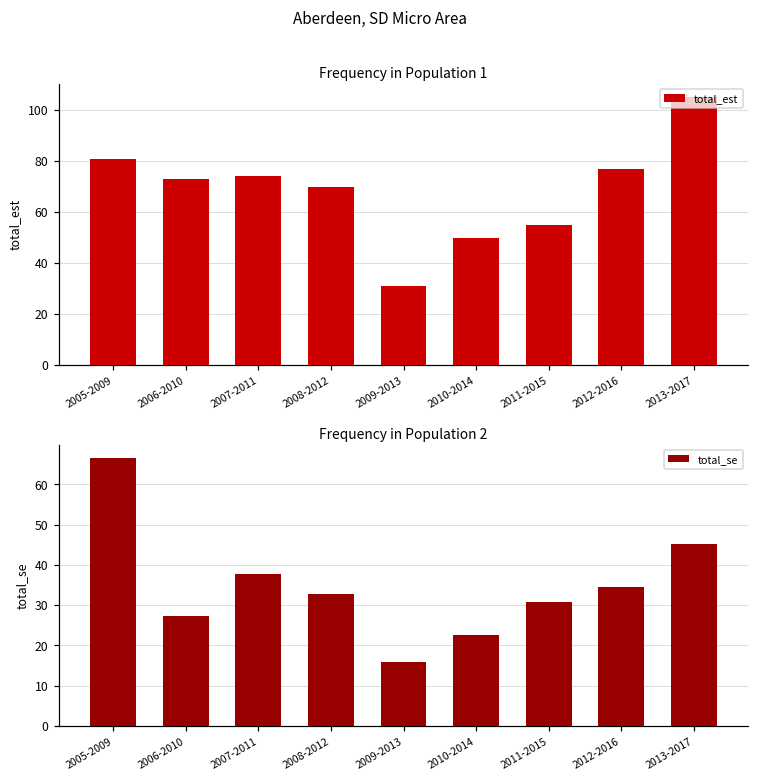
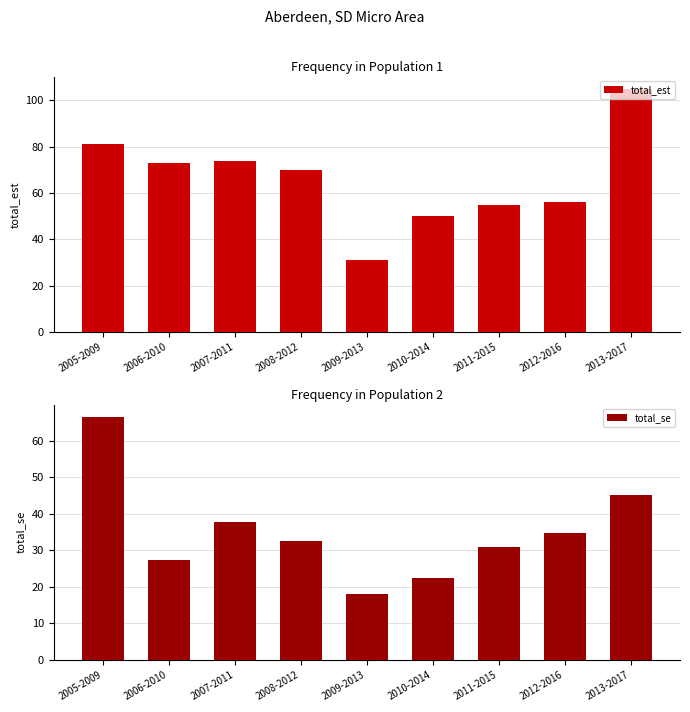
  {
    "Frequency in Population 1": {
      "2005-2009": 81,
      "2006-2010": 73,
      "2007-2011": 74,
      "2008-2012": 70,
      "2009-2013": 31,
      "2010-2014": 50,
      "2011-2015": 55,
-     "2012-2016": 77
+     "2012-2016": 56
    },
    "Frequency in Population 2": {
      "2005-2009": 67,
      "2006-2010": 27,
      "2007-2011": 38,
      "2008-2012": 33,
-     "2009-2013": 16,
+     "2009-2013": 18,
      "2010-2014": 22,
      "2011-2015": 31,
      "2012-2016": 35,
      "2013-2017": 45
    }
  }
